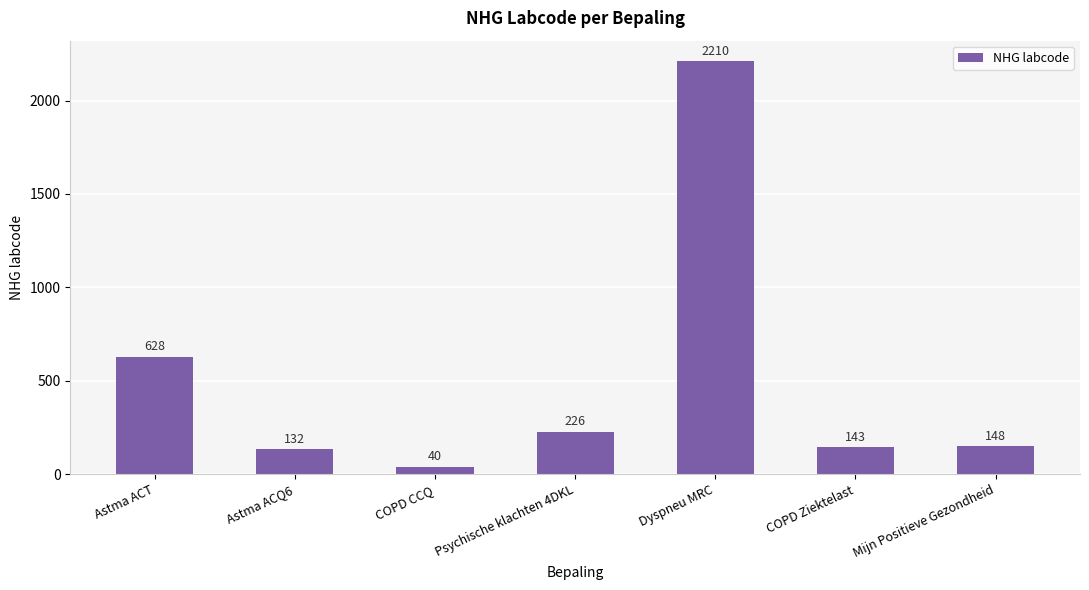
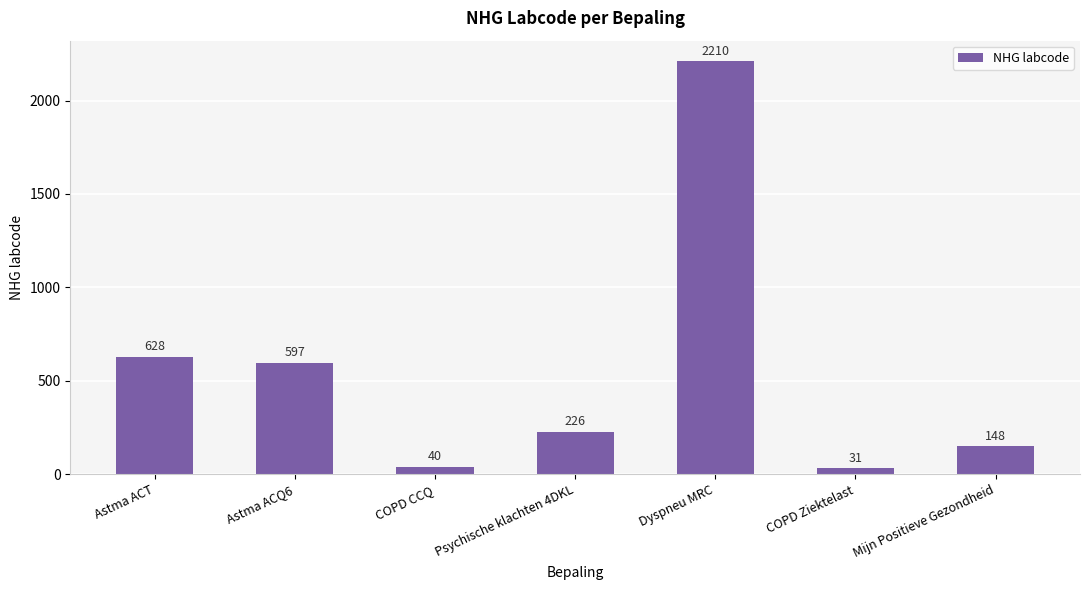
  {
    "Astma ACT": 628,
-   "Astma ACQ6": 132,
+   "Astma ACQ6": 597,
    "COPD CCQ": 40,
    "Psychische klachten 4DKL": 226,
    "Dyspneu MRC": 2210,
-   "COPD Ziektelast": 143,
+   "COPD Ziektelast": 31,
    "Mijn Positieve Gezondheid": 148
  }
